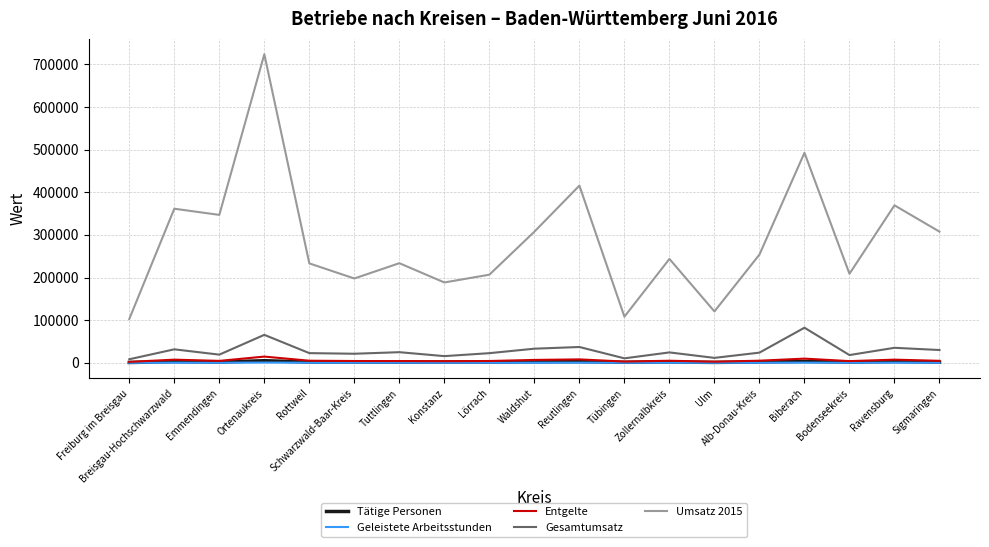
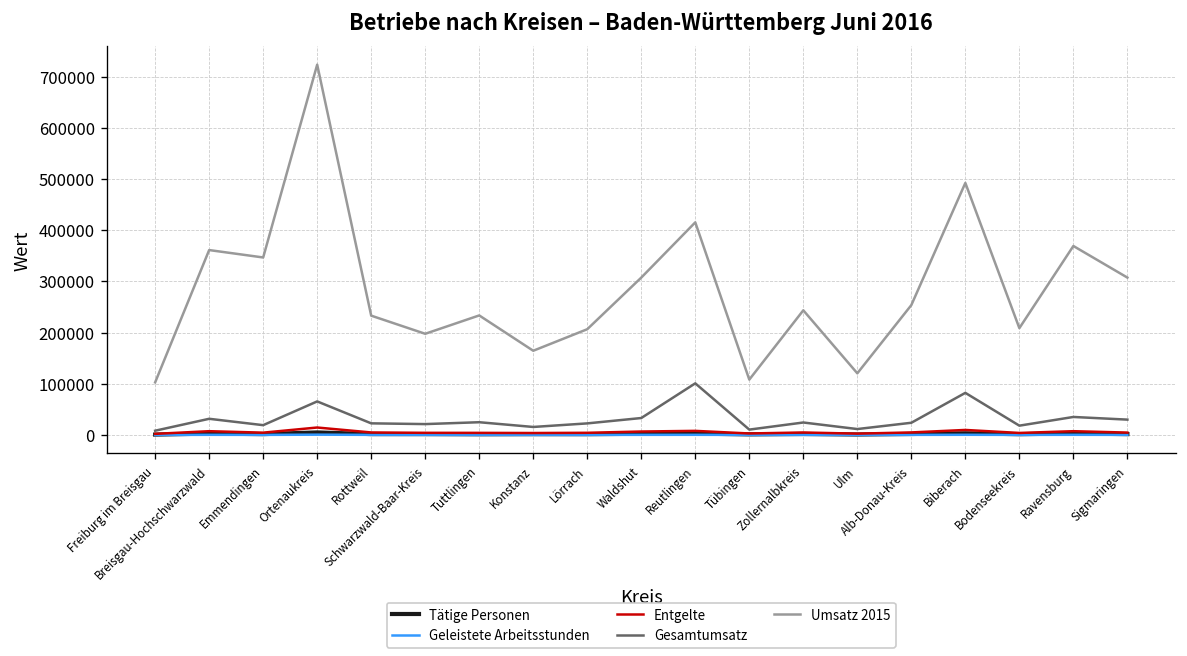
  {
    "Entgelte": {
      "Ortenaukreis": 10000,
      "Biberach": 10000
    },
    "Gesamtumsatz": {
      "Freiburg im Breisgau": 10000,
      "Breisgau-Hochschwarzwald": 30000,
      "Emmendingen": 20000,
      "Ortenaukreis": 70000,
      "Rottweil": 20000,
      "Schwarzwald-Baar-Kreis": 20000,
      "Tuttlingen": 20000,
      "Konstanz": 20000,
      "Lörrach": 20000,
      "Waldshut": 30000,
-     "Reutlingen": 40000,
+     "Reutlingen": 100000,
      "Tübingen": 10000,
      "Zollernalbkreis": 20000,
      "Ulm": 10000,
      "Alb-Donau-Kreis": 20000,
      "Biberach": 80000,
      "Bodenseekreis": 20000,
      "Ravensburg": 40000,
      "Sigmaringen": 30000
    },
    "Umsatz 2015": {
      "Freiburg im Breisgau": 100000,
      "Breisgau-Hochschwarzwald": 360000,
      "Emmendingen": 350000,
      "Ortenaukreis": 720000,
      "Rottweil": 230000,
      "Schwarzwald-Baar-Kreis": 200000,
      "Tuttlingen": 230000,
-     "Konstanz": 190000,
+     "Konstanz": 160000,
      "Lörrach": 210000,
      "Waldshut": 310000,
      "Reutlingen": 420000,
      "Tübingen": 110000,
      "Zollernalbkreis": 240000,
      "Ulm": 120000,
      "Alb-Donau-Kreis": 250000,
      "Biberach": 490000,
      "Bodenseekreis": 210000,
      "Ravensburg": 370000,
      "Sigmaringen": 310000
    }
  }
